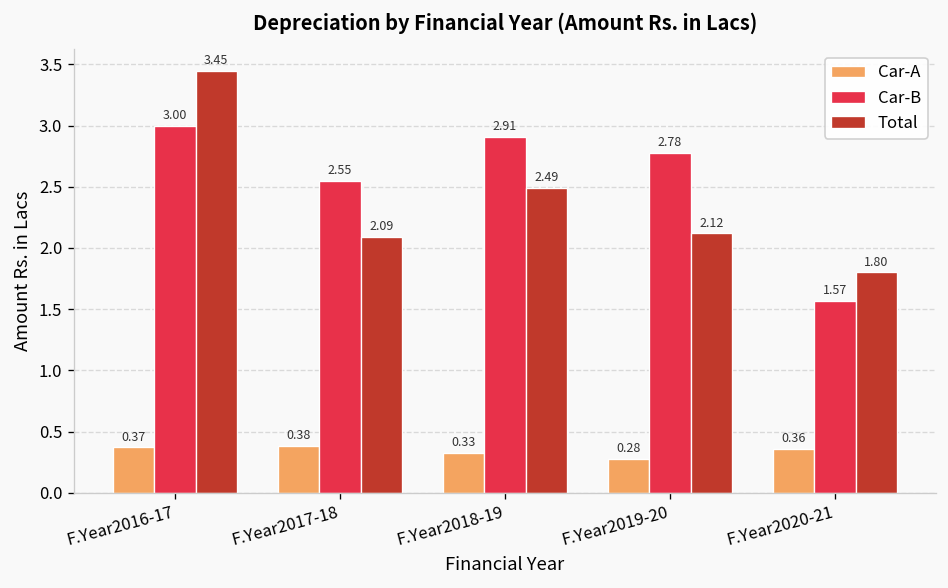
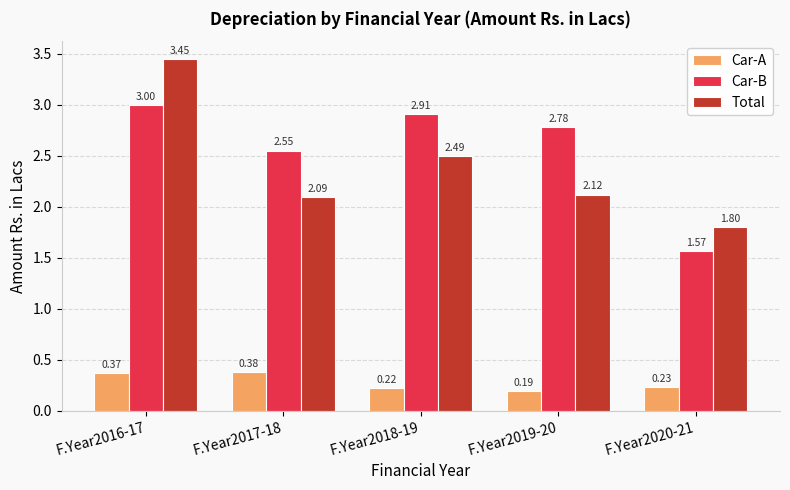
  {
    "Car-A": {
      "F.Year2016-17": 0.37,
      "F.Year2017-18": 0.38,
-     "F.Year2018-19": 0.33,
-     "F.Year2019-20": 0.28,
-     "F.Year2020-21": 0.36
+     "F.Year2018-19": 0.22,
+     "F.Year2019-20": 0.19,
+     "F.Year2020-21": 0.23
    }
  }
